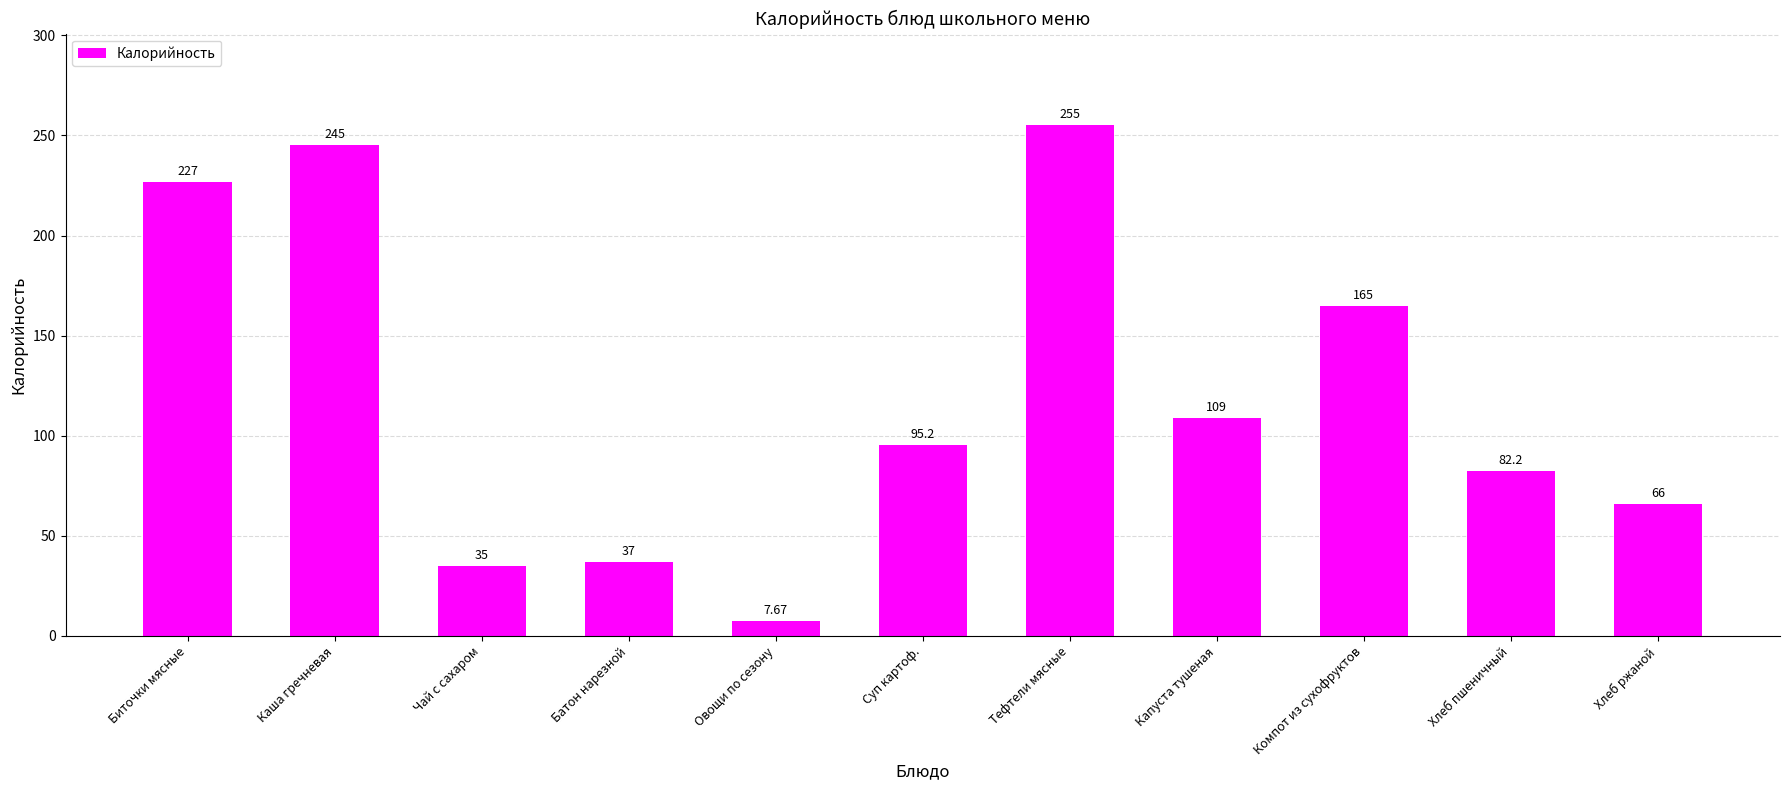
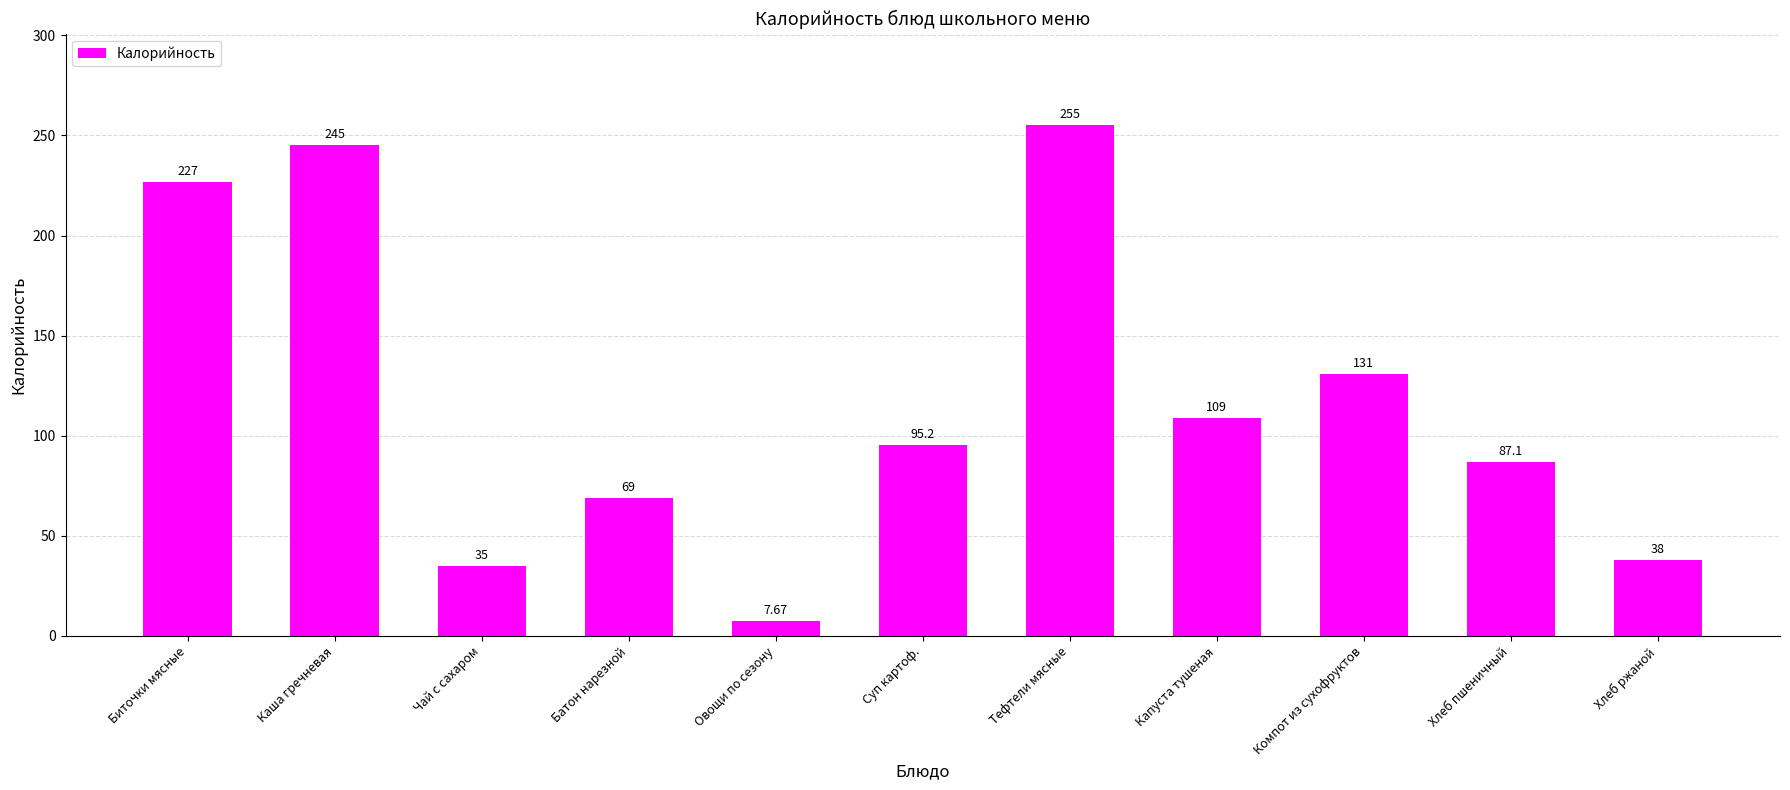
  {
    "Биточки мясные": 227,
    "Каша гречневая": 245,
    "Чай с сахаром": 35,
-   "Батон нарезной": 37,
+   "Батон нарезной": 69,
    "Овощи по сезону": 7.67,
    "Суп картоф.": 95.2,
    "Тефтели мясные": 255,
    "Капуста тушеная": 109,
-   "Компот из сухофруктов": 165,
-   "Хлеб пшеничный": 82.2,
-   "Хлеб ржаной": 66
+   "Компот из сухофруктов": 131,
+   "Хлеб пшеничный": 87.1,
+   "Хлеб ржаной": 38
  }
